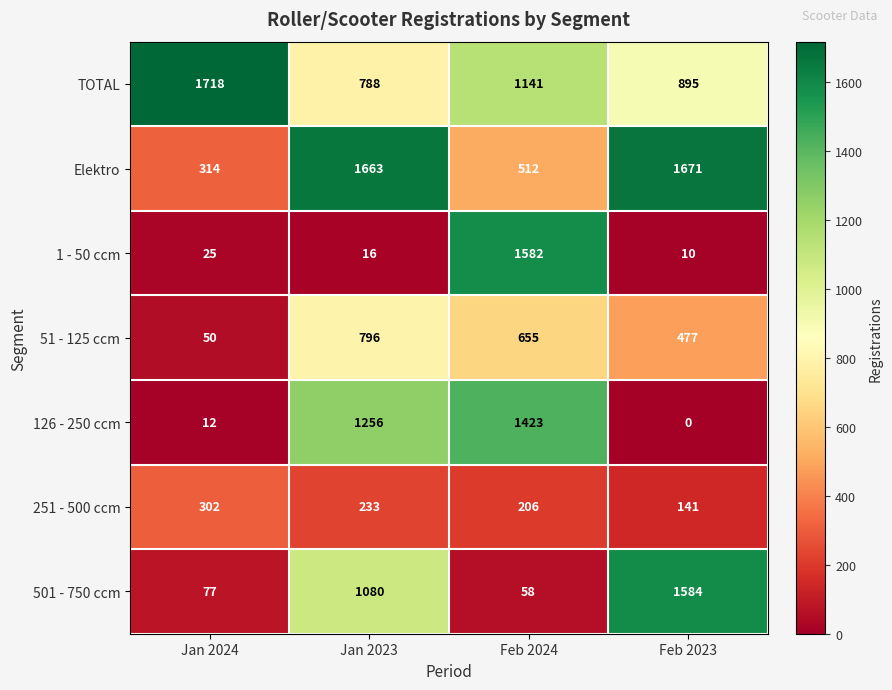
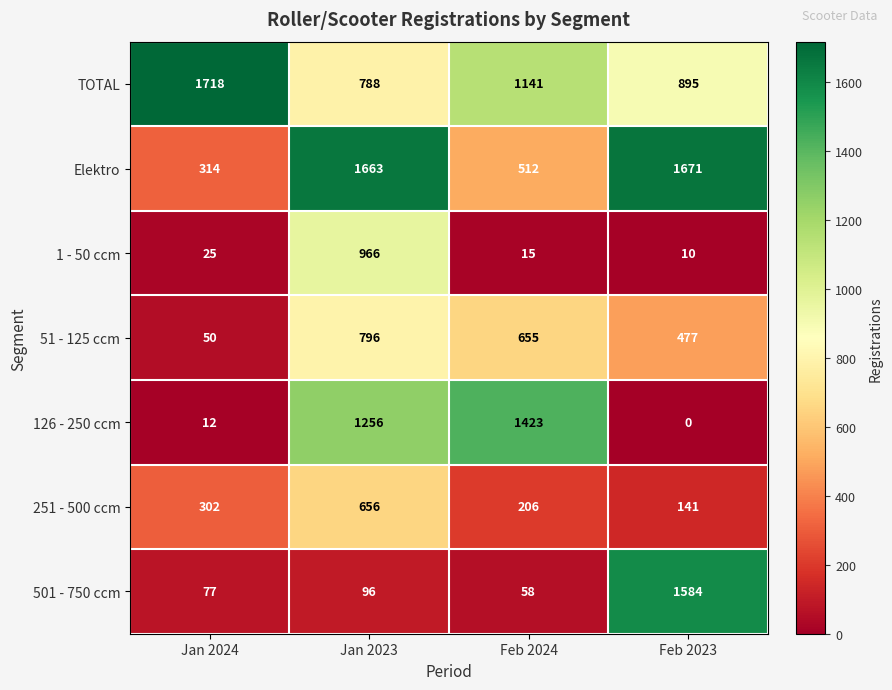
  {
    "TOTAL": {
      "Jan 2024": 1718,
      "Jan 2023": 788,
      "Feb 2024": 1141,
      "Feb 2023": 895
    },
    "Elektro": {
      "Jan 2024": 314,
      "Jan 2023": 1663,
      "Feb 2024": 512,
      "Feb 2023": 1671
    },
    "1 - 50 ccm": {
      "Jan 2024": 25,
-     "Jan 2023": 16,
-     "Feb 2024": 1582,
+     "Jan 2023": 966,
+     "Feb 2024": 15,
      "Feb 2023": 10
    },
    "51 - 125 ccm": {
      "Jan 2024": 50,
      "Jan 2023": 796,
      "Feb 2024": 655,
      "Feb 2023": 477
    },
    "126 - 250 ccm": {
      "Jan 2024": 12,
      "Jan 2023": 1256,
      "Feb 2024": 1423,
      "Feb 2023": 0
    },
    "251 - 500 ccm": {
      "Jan 2024": 302,
-     "Jan 2023": 233,
+     "Jan 2023": 656,
      "Feb 2024": 206,
      "Feb 2023": 141
    },
    "501 - 750 ccm": {
      "Jan 2024": 77,
-     "Jan 2023": 1080,
+     "Jan 2023": 96,
      "Feb 2024": 58,
      "Feb 2023": 1584
    }
  }
